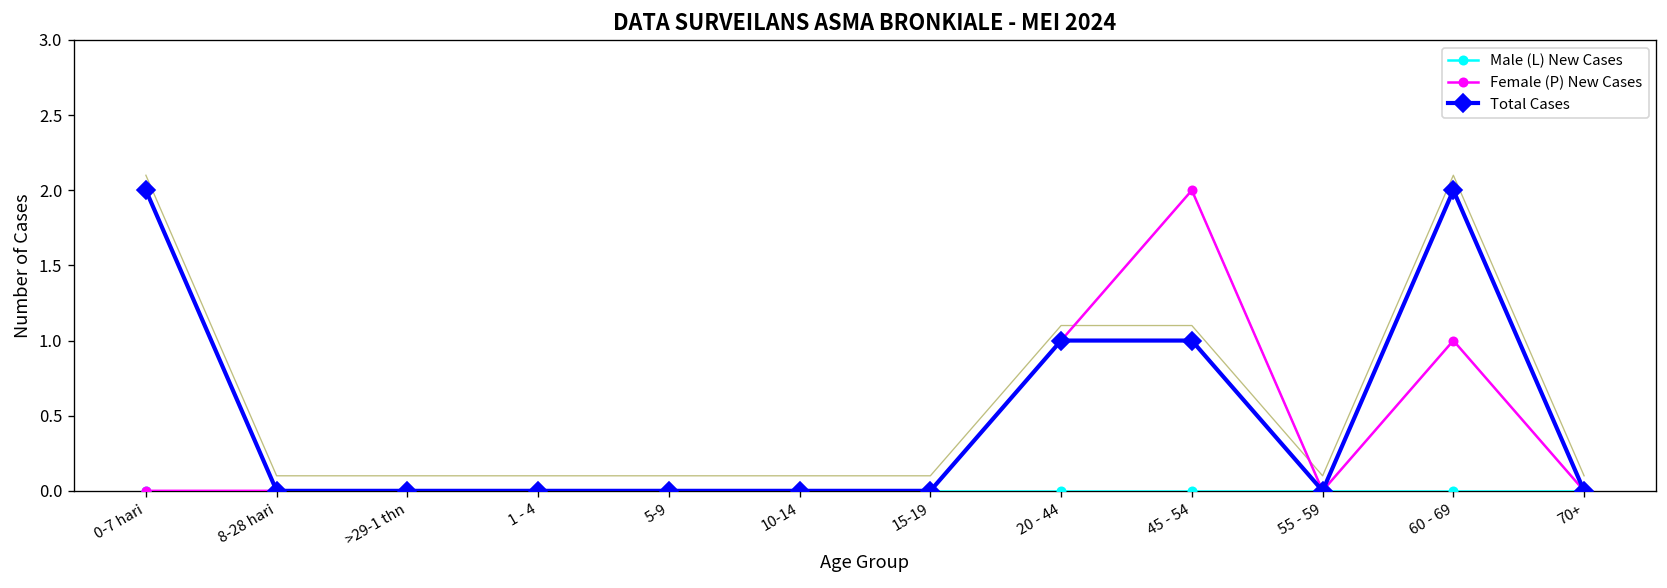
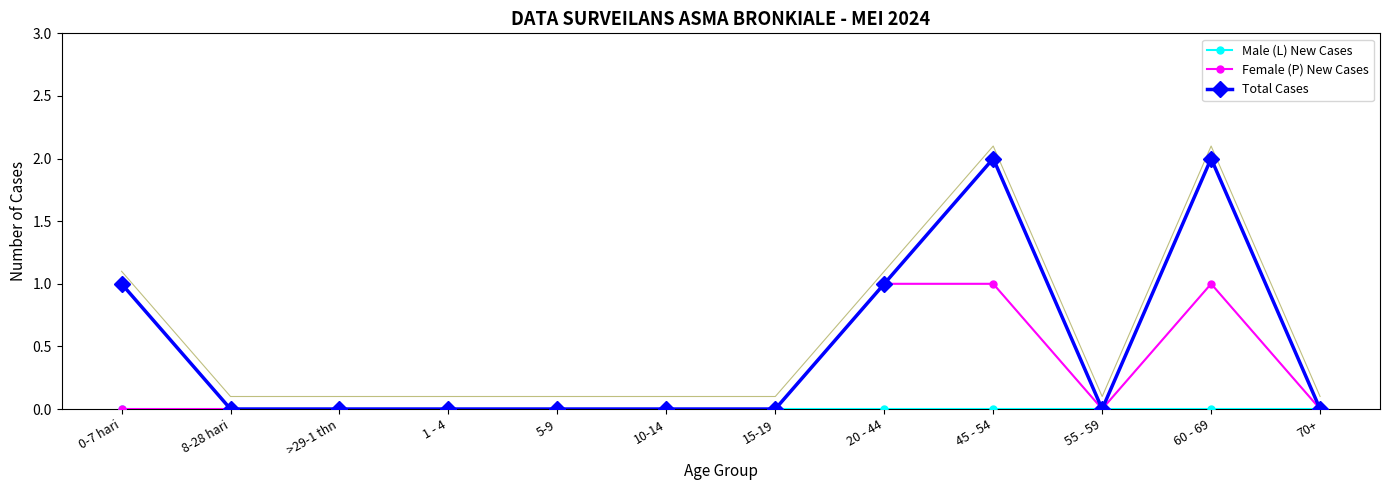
  {
    "Male (L) New Cases": {
      "20 - 44": 0,
      "45 - 54": 0,
      "60 - 69": 0
    },
    "Female (P) New Cases": {
-     "45 - 54": 2,
+     "45 - 54": 1,
      "60 - 69": 1
    },
    "Total Cases": {
-     "0-7 hari": 2,
-     "45 - 54": 1,
+     "0-7 hari": 1,
+     "45 - 54": 2,
      "60 - 69": 2
    }
  }
